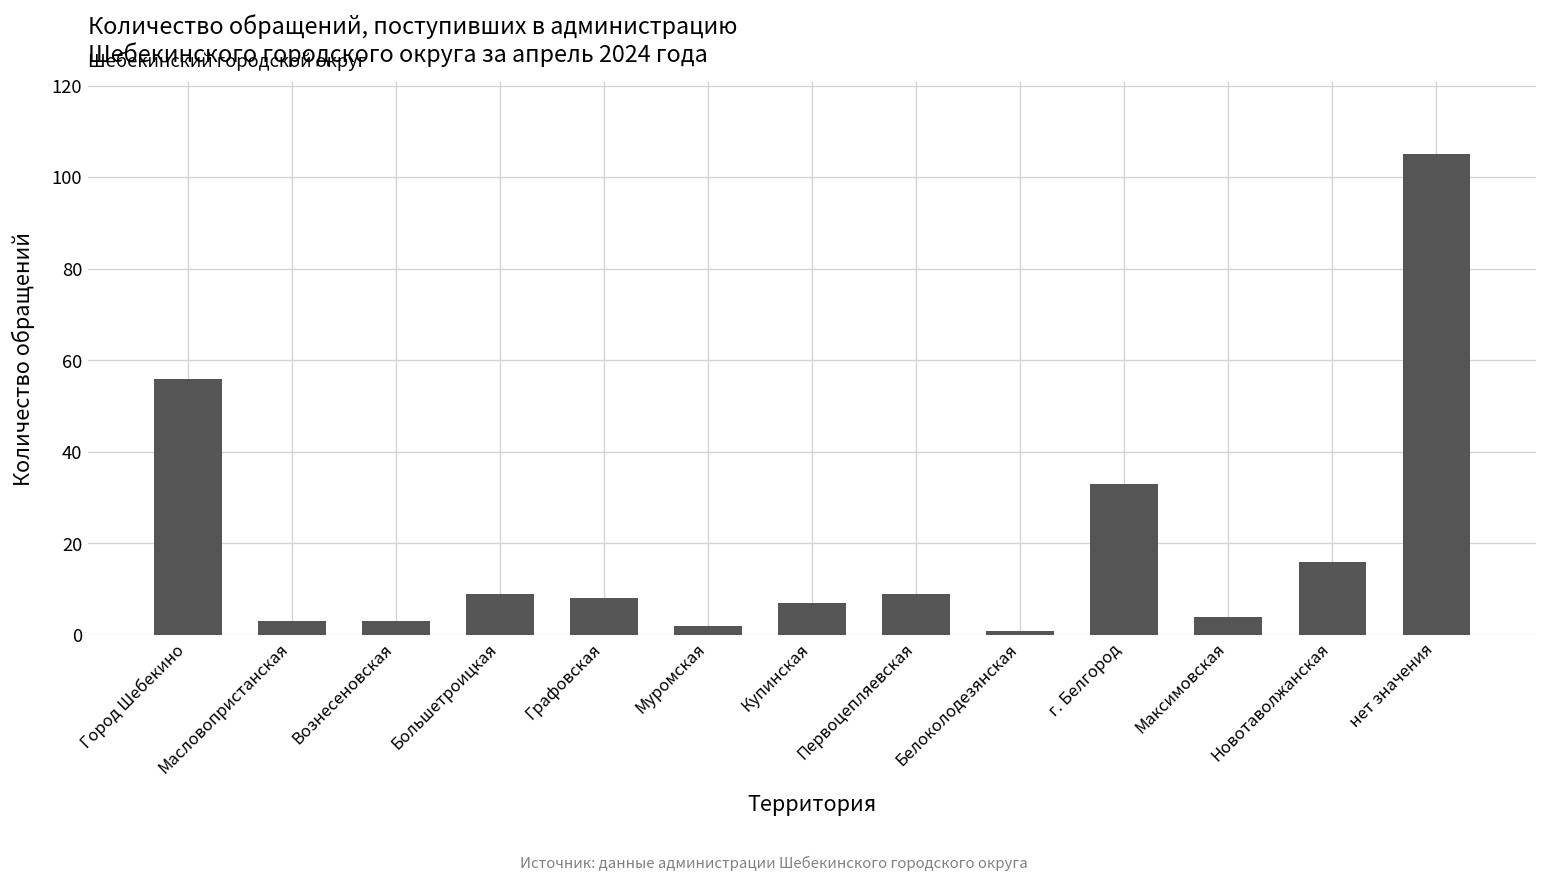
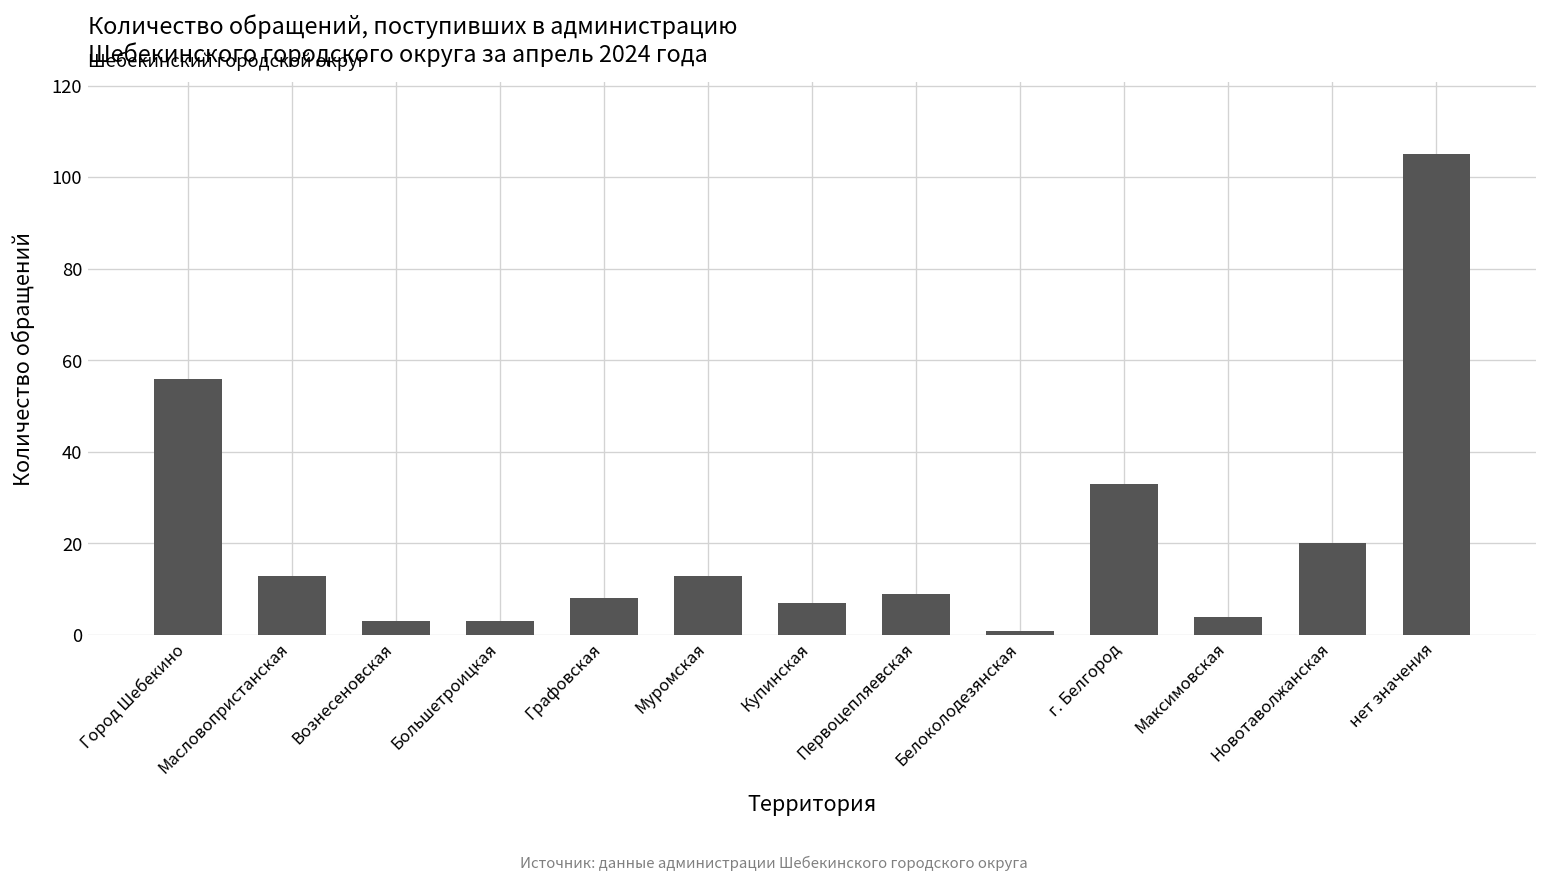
  {
    "Город Шебекино": 56,
-   "Масловопристанская": 3,
+   "Масловопристанская": 13,
    "Вознесеновская": 3,
-   "Большетроицкая": 9,
+   "Большетроицкая": 3,
    "Графовская": 8,
-   "Муромская": 2,
+   "Муромская": 13,
    "Купинская": 7,
    "Первоцепляевская": 9,
    "Белоколодезянская": 1,
    "г. Белгород": 33,
    "Максимовская": 4,
-   "Новотаволжанская": 16,
+   "Новотаволжанская": 20,
    "нет значения": 105
  }
